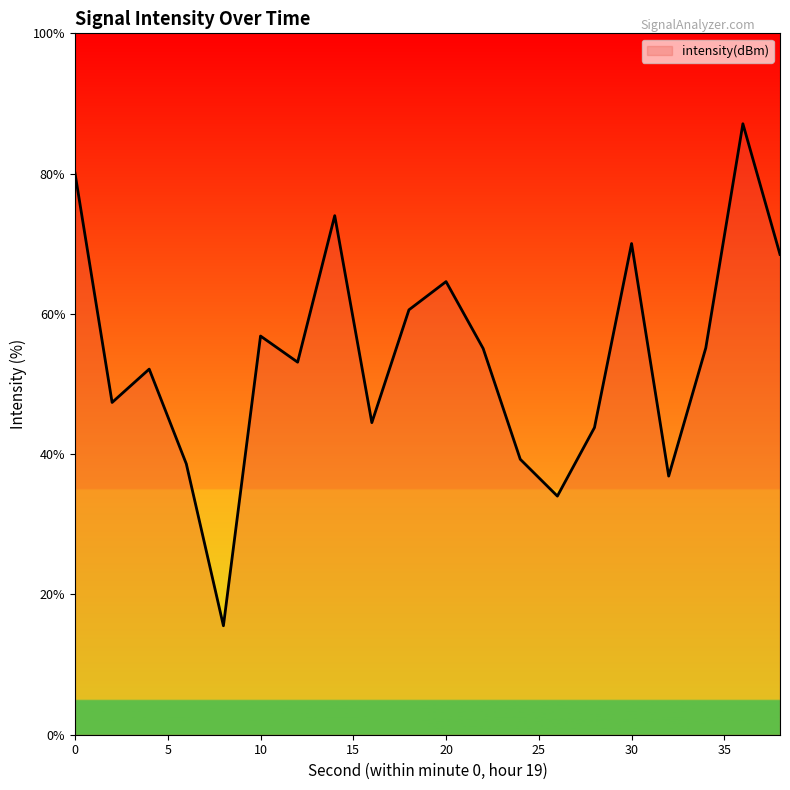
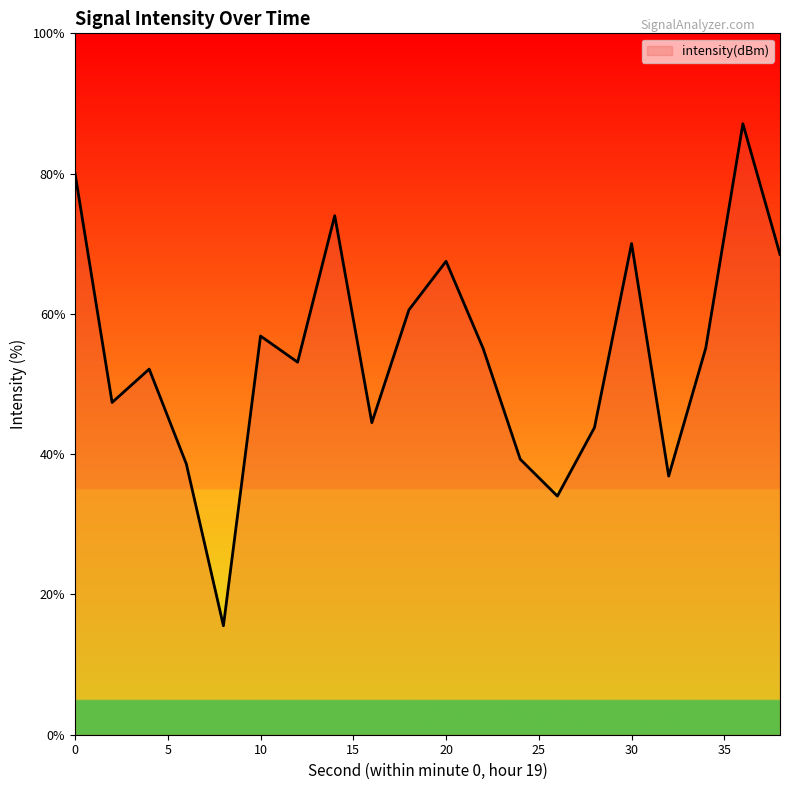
  {
    "0": "80%",
    "10": "57%",
-   "20": "65%",
+   "20": "67%",
    "30": "70%"
  }
